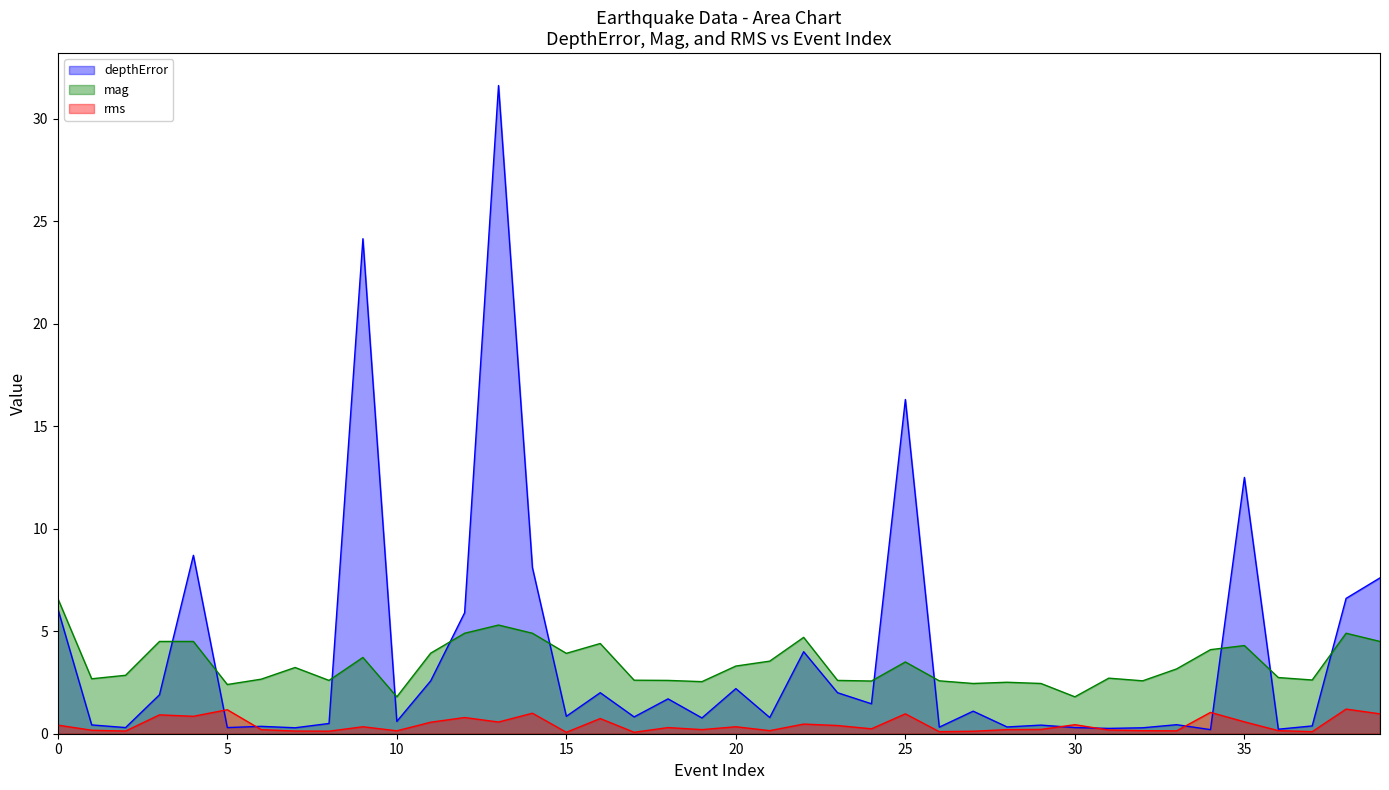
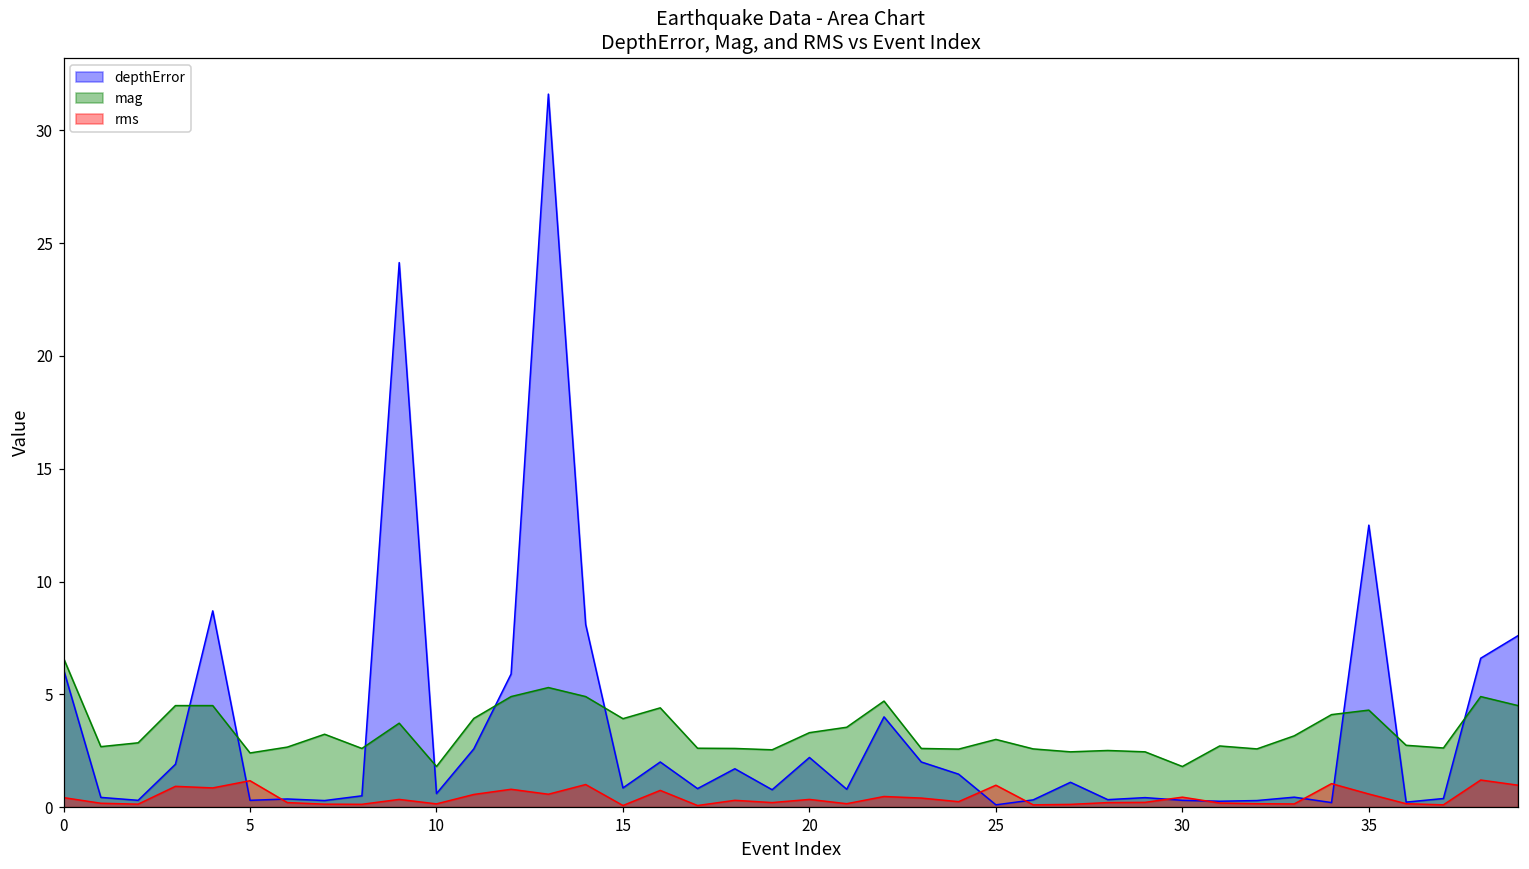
  {
    "depthError": {
      "0": 6.1,
      "5": 0.3,
      "10": 0.6,
      "15": 0.9,
      "20": 2.2,
-     "25": 16.3,
+     "25": 0.1,
      "30": 0.3,
      "35": 12.5
    },
    "mag": {
      "0": 6.6,
      "5": 2.4,
      "10": 1.8,
      "15": 3.9,
      "20": 3.3,
-     "25": 3.5,
+     "25": 3.0,
      "30": 1.8,
      "35": 4.3
    },
    "rms": {
      "0": 0.4,
      "5": 1.2,
      "10": 0.1,
      "15": 0.1,
      "20": 0.3,
      "25": 1.0,
      "30": 0.4,
      "35": 0.6
    }
  }
